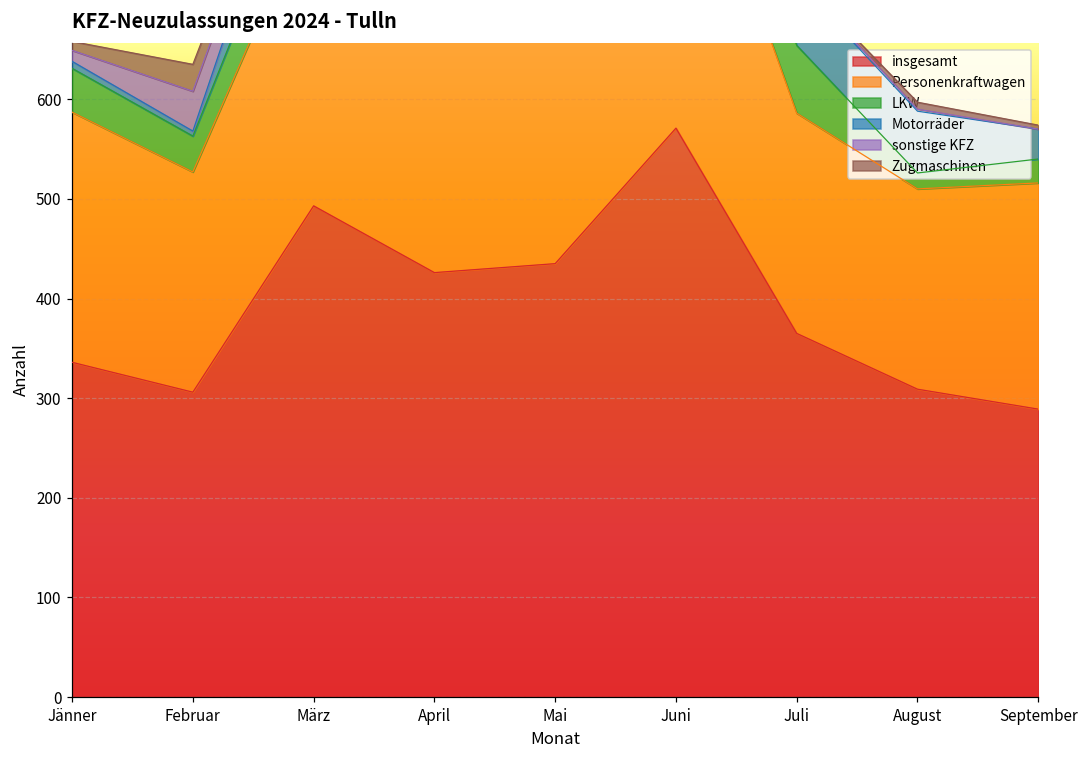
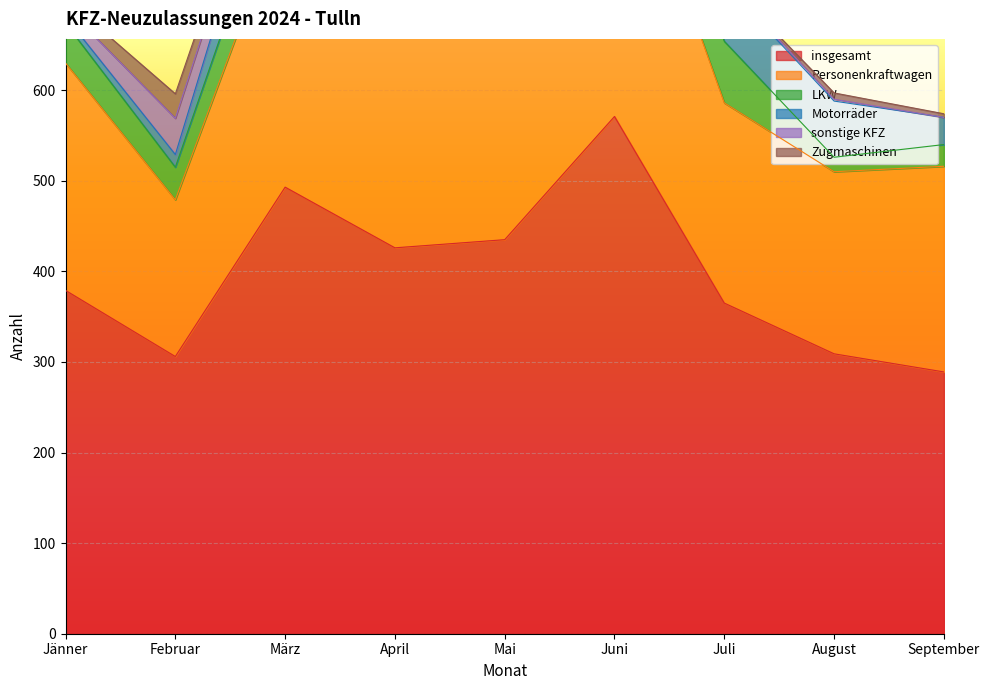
  {
    "insgesamt": {
-     "Jänner": 340,
+     "Jänner": 380,
      "Februar": 310,
      "März": 490,
      "April": 430,
      "Mai": 440,
      "Juni": 570,
      "Juli": 370,
      "August": 310,
      "September": 290
    },
    "Personenkraftwagen": {
      "Jänner": 250,
-     "Februar": 220,
+     "Februar": 170,
      "Juli": 220,
      "August": 200,
      "September": 230
    },
    "LKW": {
      "Februar": 40,
      "Juli": 70,
      "September": 20
    },
    "Motorräder": {
-     "Februar": 5
+     "Februar": 14
    },
    "sonstige KFZ": {
      "Februar": 40
    },
    "Zugmaschinen": {
      "Februar": 30,
      "September": 0
    }
  }
